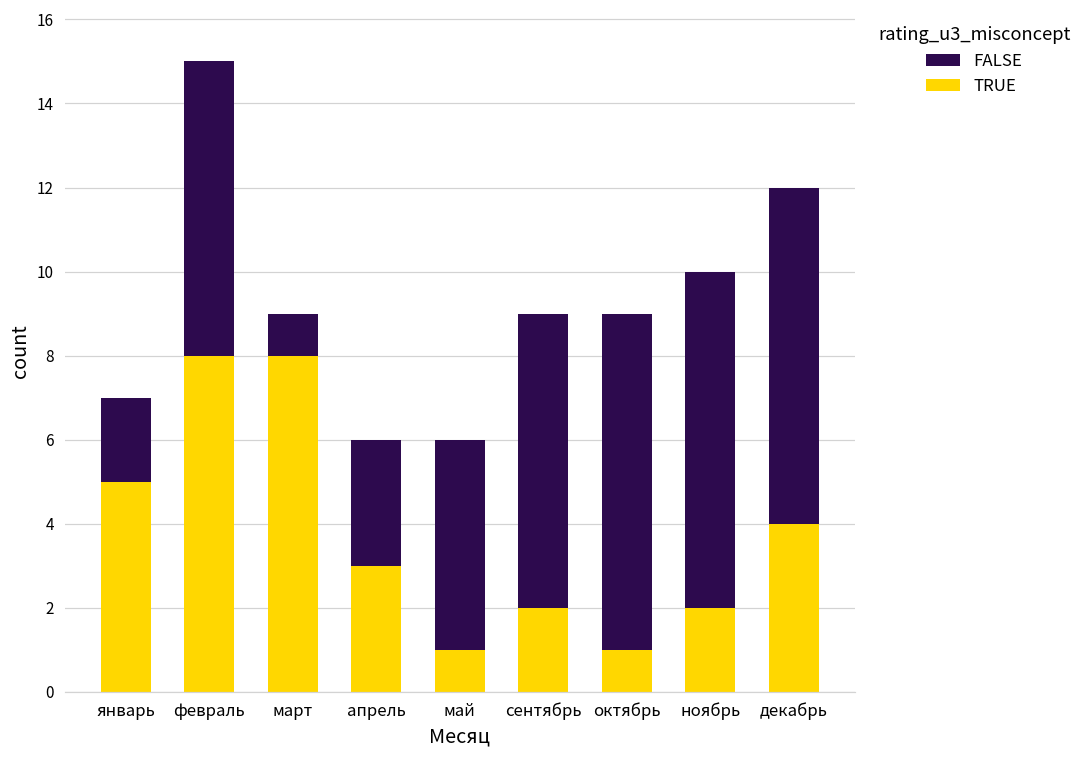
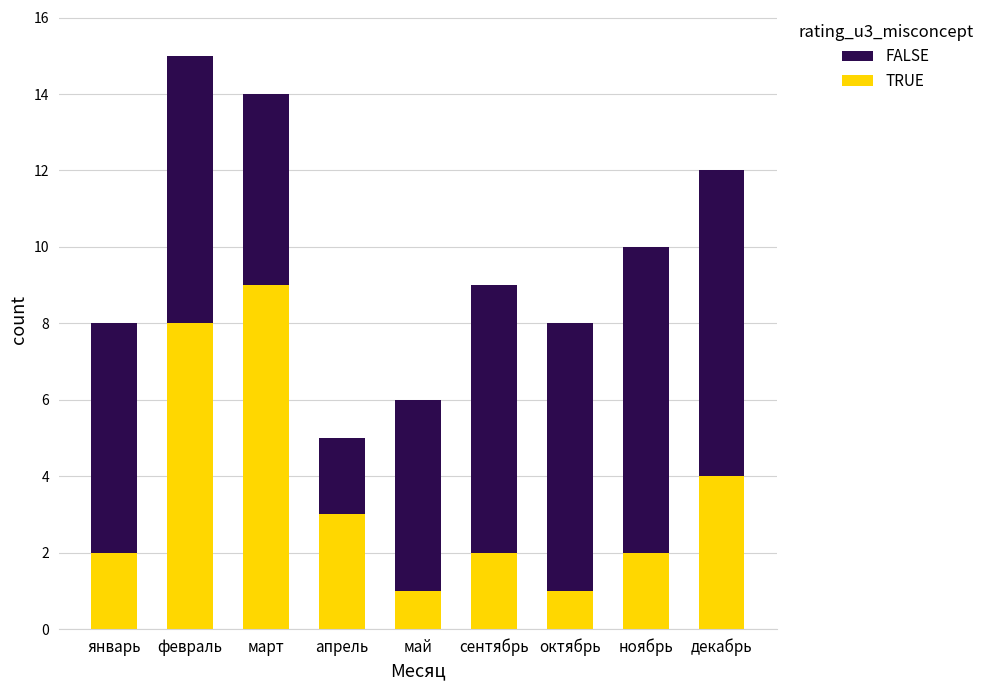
  {
    "TRUE": {
-     "январь": 5,
+     "январь": 2,
      "февраль": 8,
-     "март": 8,
+     "март": 9,
      "апрель": 3,
      "май": 1,
      "сентябрь": 2,
      "октябрь": 1,
      "ноябрь": 2,
      "декабрь": 4
    },
    "FALSE": {
-     "январь": 2,
+     "январь": 6,
      "февраль": 7,
-     "март": 1,
-     "апрель": 3,
+     "март": 5,
+     "апрель": 2,
      "май": 5,
      "сентябрь": 7,
-     "октябрь": 8,
+     "октябрь": 7,
      "ноябрь": 8,
      "декабрь": 8
    }
  }
